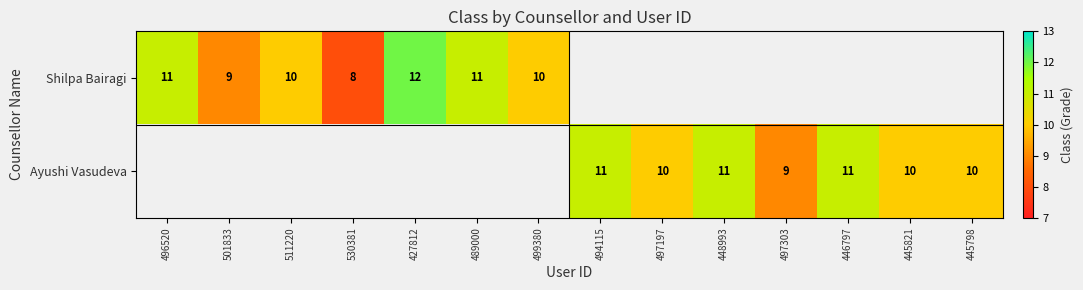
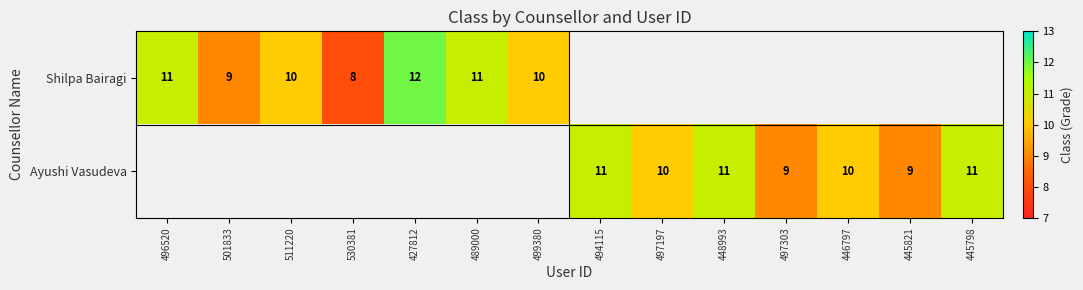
  {
    "Shilpa Bairagi": {
      "496520": 11,
      "501833": 9,
      "511220": 10,
      "530381": 8,
      "427812": 12,
      "489000": 11,
      "499380": 10
    },
    "Ayushi Vasudeva": {
      "494115": 11,
      "497197": 10,
      "448993": 11,
      "497303": 9,
-     "446797": 11,
-     "445821": 10,
-     "445798": 10
+     "446797": 10,
+     "445821": 9,
+     "445798": 11
    }
  }
